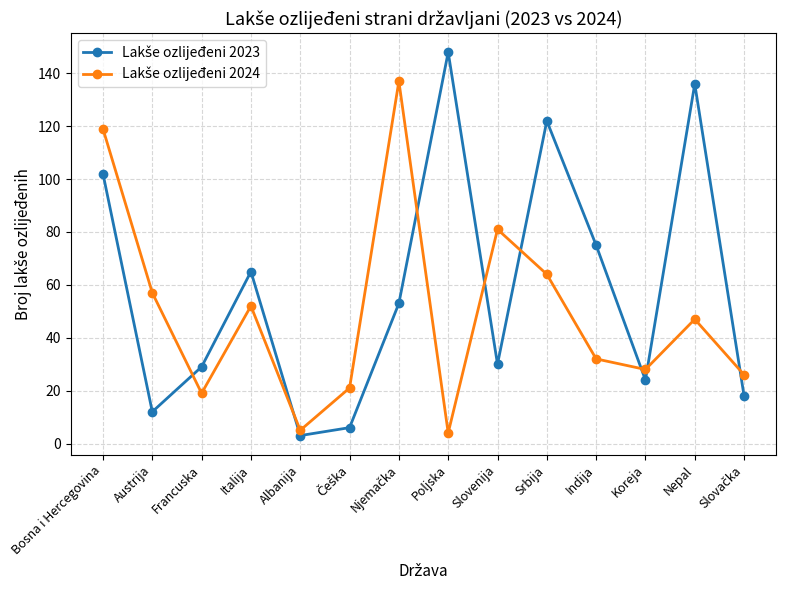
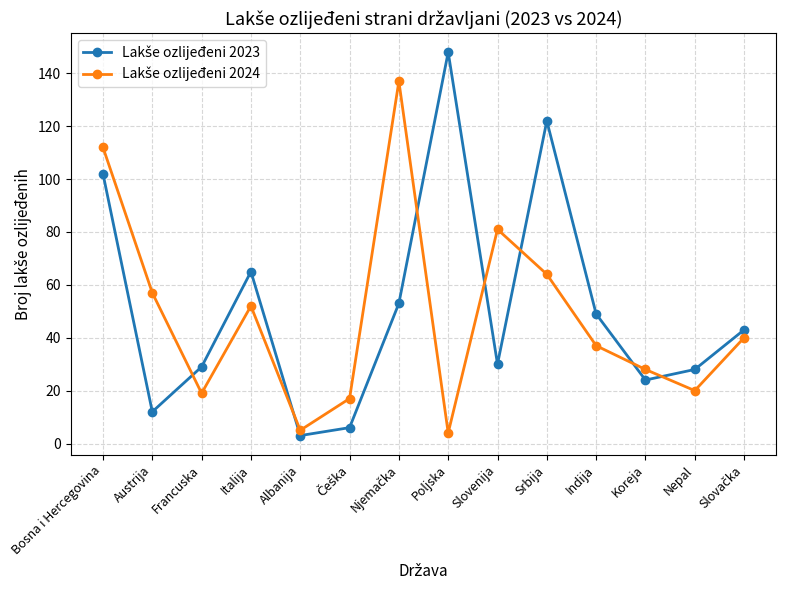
  {
    "Lakše ozlijeđeni 2023": {
      "Bosna i Hercegovina": 102,
      "Austrija": 12,
      "Francuska": 29,
      "Italija": 65,
      "Albanija": 3,
      "Češka": 6,
      "Njemačka": 53,
      "Poljska": 148,
      "Slovenija": 30,
      "Srbija": 122,
-     "Indija": 75,
+     "Indija": 49,
      "Koreja": 24,
-     "Nepal": 136,
-     "Slovačka": 18
+     "Nepal": 28,
+     "Slovačka": 43
    },
    "Lakše ozlijeđeni 2024": {
-     "Bosna i Hercegovina": 119,
+     "Bosna i Hercegovina": 112,
      "Austrija": 57,
      "Francuska": 19,
      "Italija": 52,
      "Albanija": 5,
-     "Češka": 21,
+     "Češka": 17,
      "Njemačka": 137,
      "Poljska": 4,
      "Slovenija": 81,
      "Srbija": 64,
-     "Indija": 32,
+     "Indija": 37,
      "Koreja": 28,
-     "Nepal": 47,
-     "Slovačka": 26
+     "Nepal": 20,
+     "Slovačka": 40
    }
  }
